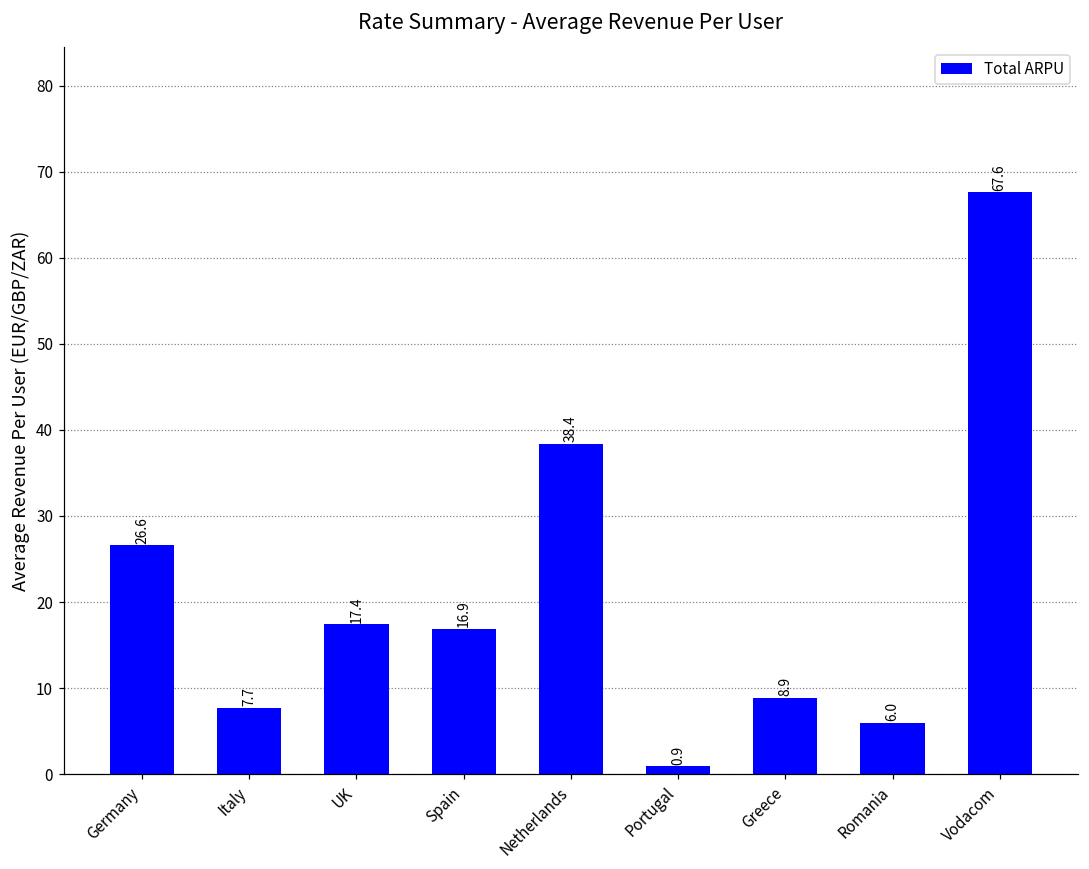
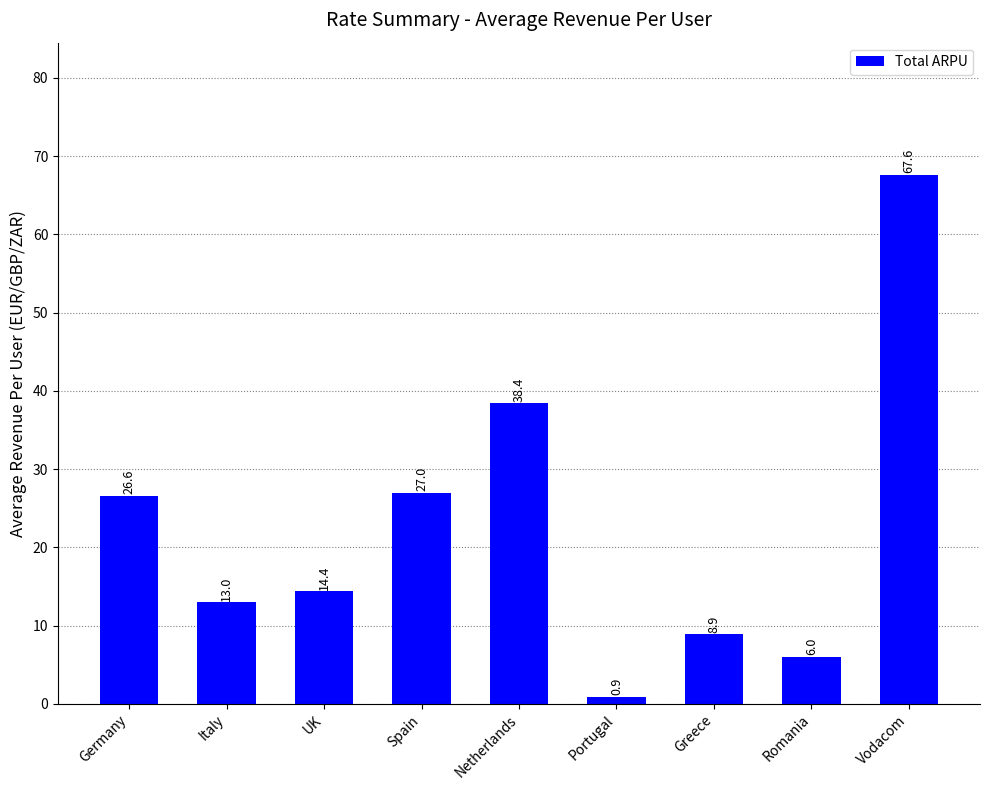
  {
    "Germany": 26.6,
-   "Italy": 7.7,
-   "UK": 17.4,
-   "Spain": 16.9,
+   "Italy": 13.0,
+   "UK": 14.4,
+   "Spain": 27.0,
    "Netherlands": 38.4,
    "Portugal": 0.9,
    "Greece": 8.9,
    "Romania": 6.0,
    "Vodacom": 67.6
  }
